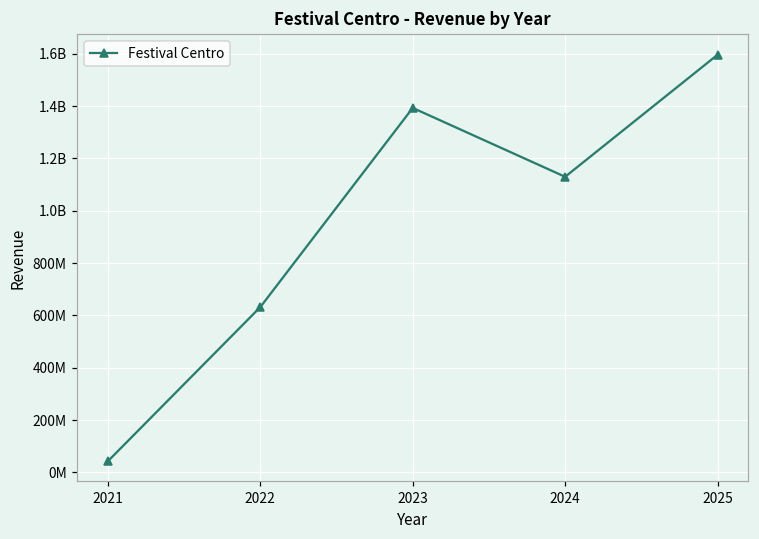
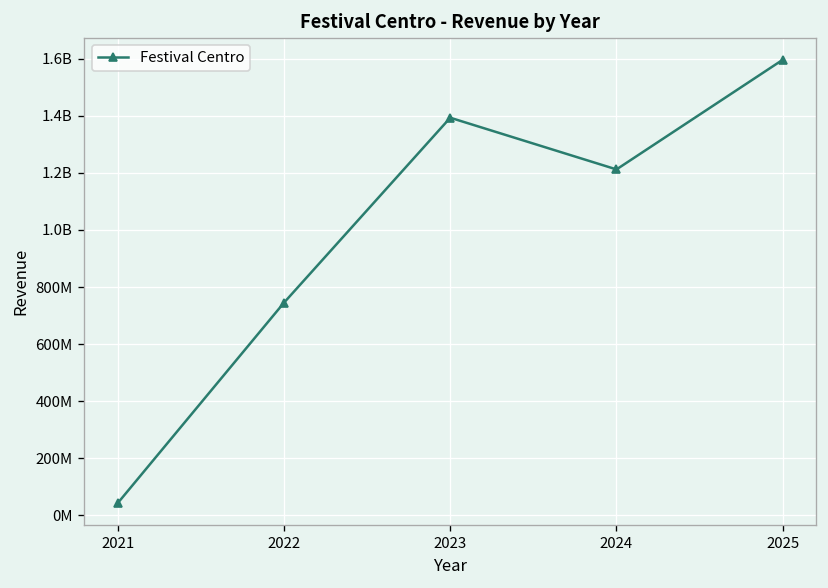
  {
    "2021": 40000000,
-   "2022": 630000000,
+   "2022": 750000000,
    "2023": 1390000000,
-   "2024": 1130000000,
+   "2024": 1210000000,
    "2025": 1600000000
  }
